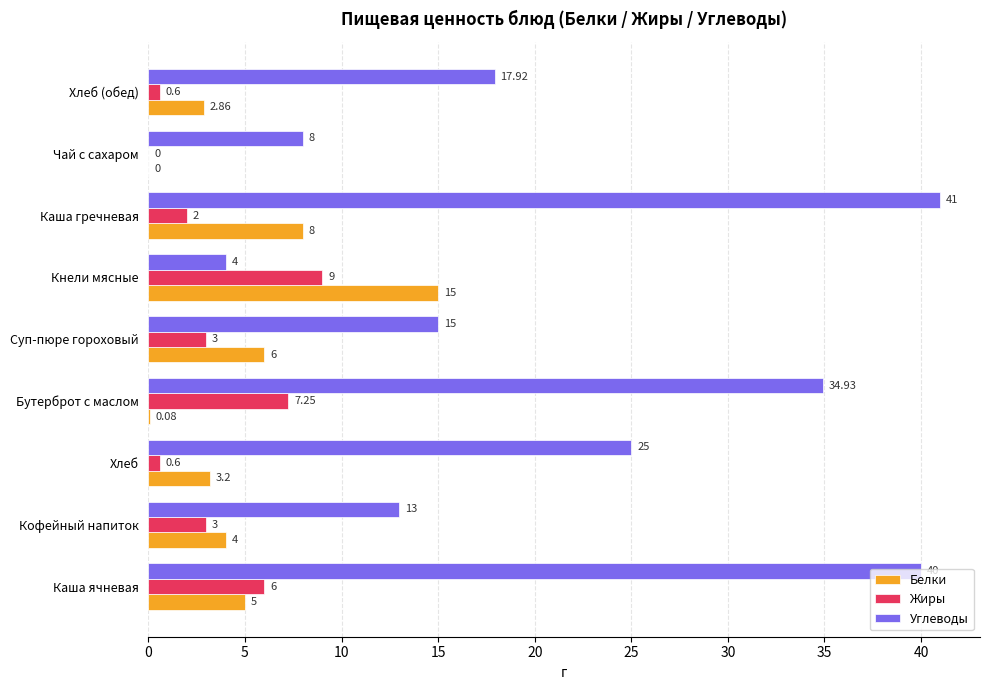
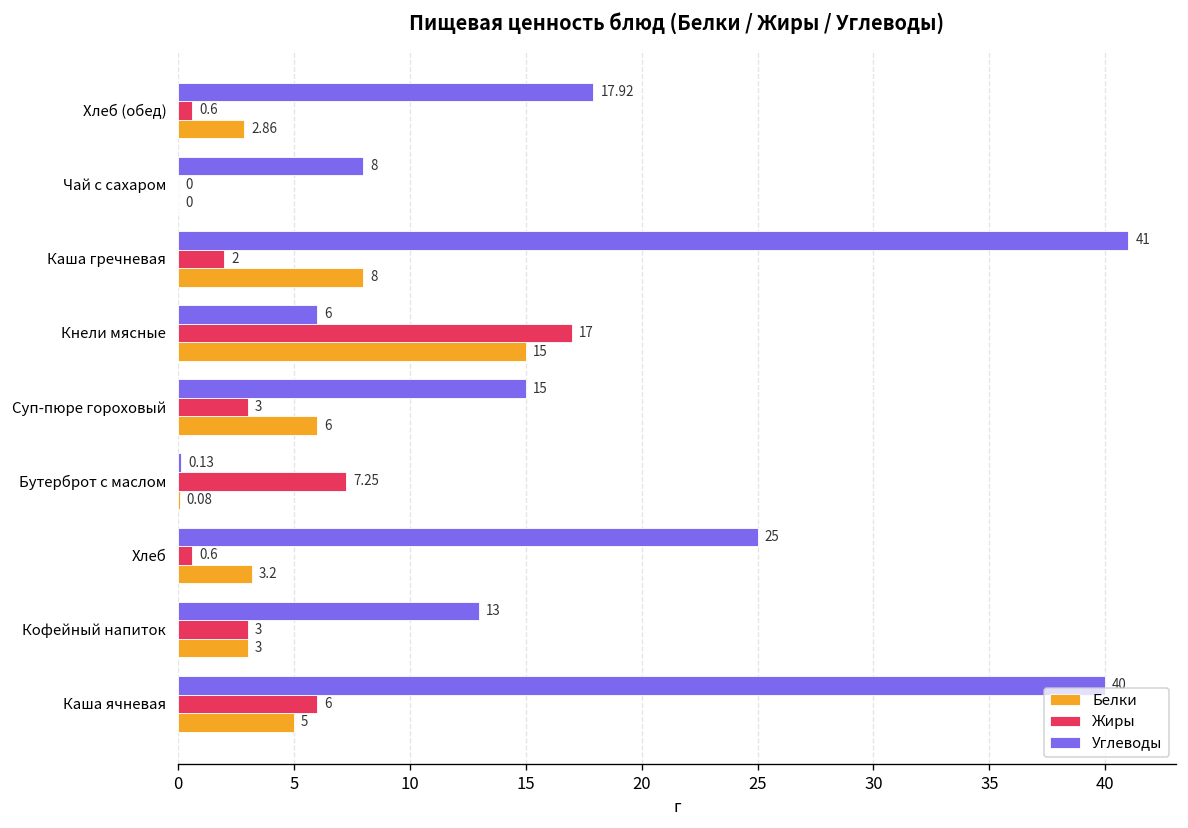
  {
    "Белки": {
      "Хлеб (обед)": 2.86,
      "Чай с сахаром": 0,
      "Каша гречневая": 8,
      "Кнели мясные": 15,
      "Суп-пюре гороховый": 6,
      "Бутерброт с маслом": 0.08,
      "Хлеб": 3.2,
-     "Кофейный напиток": 4,
+     "Кофейный напиток": 3,
      "Каша ячневая": 5
    },
    "Жиры": {
      "Хлеб (обед)": 0.6,
      "Чай с сахаром": 0,
      "Каша гречневая": 2,
-     "Кнели мясные": 9,
+     "Кнели мясные": 17,
      "Суп-пюре гороховый": 3,
      "Бутерброт с маслом": 7.25,
      "Хлеб": 0.6,
      "Кофейный напиток": 3,
      "Каша ячневая": 6
    },
    "Углеводы": {
      "Хлеб (обед)": 17.92,
      "Чай с сахаром": 8,
      "Каша гречневая": 41,
-     "Кнели мясные": 4,
+     "Кнели мясные": 6,
      "Суп-пюре гороховый": 15,
-     "Бутерброт с маслом": 34.93,
+     "Бутерброт с маслом": 0.13,
      "Хлеб": 25,
      "Кофейный напиток": 13
    }
  }
